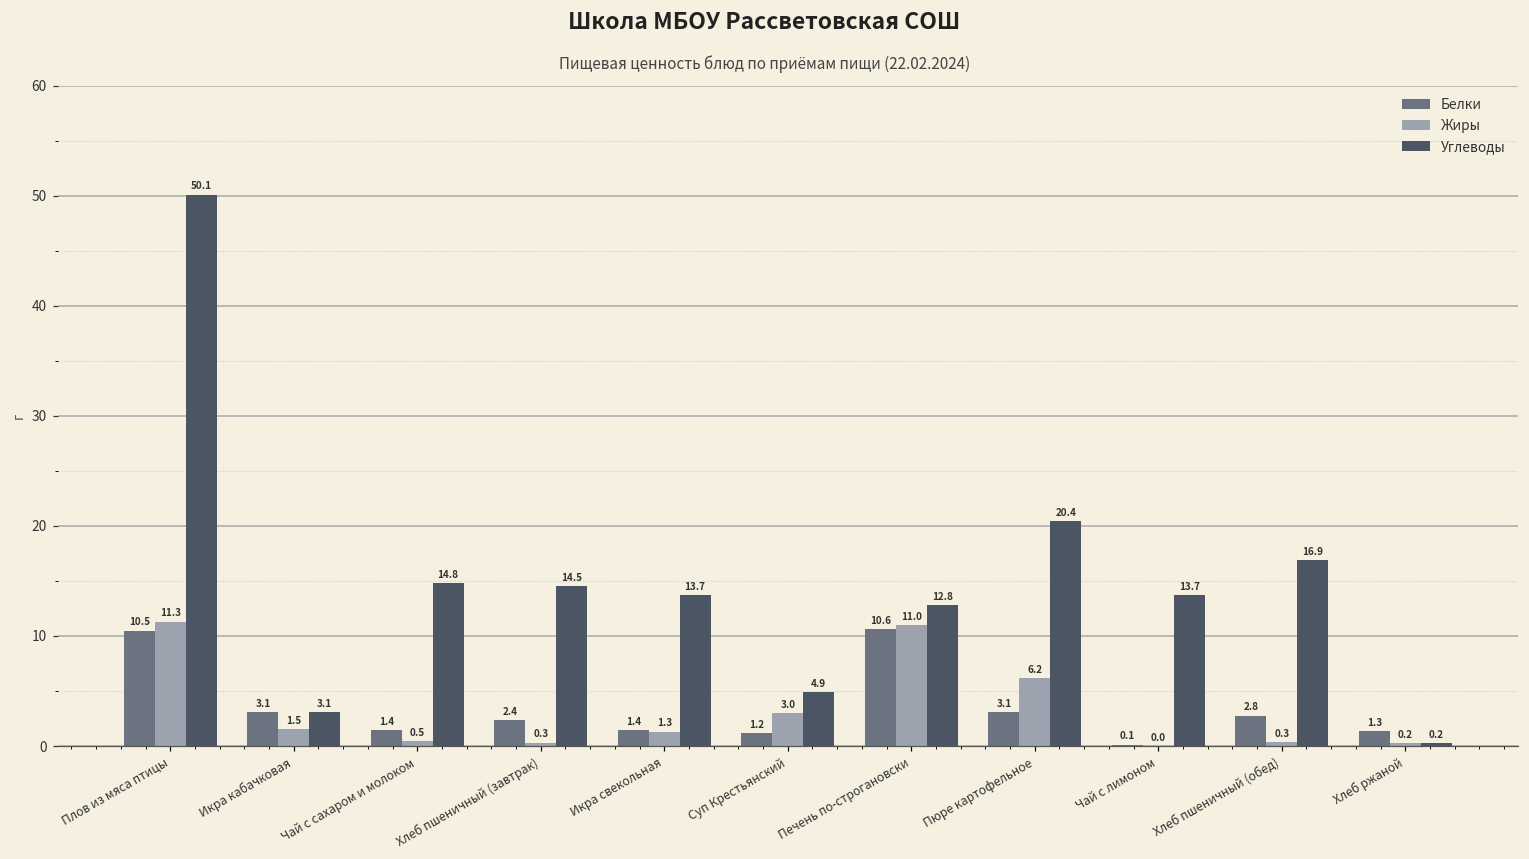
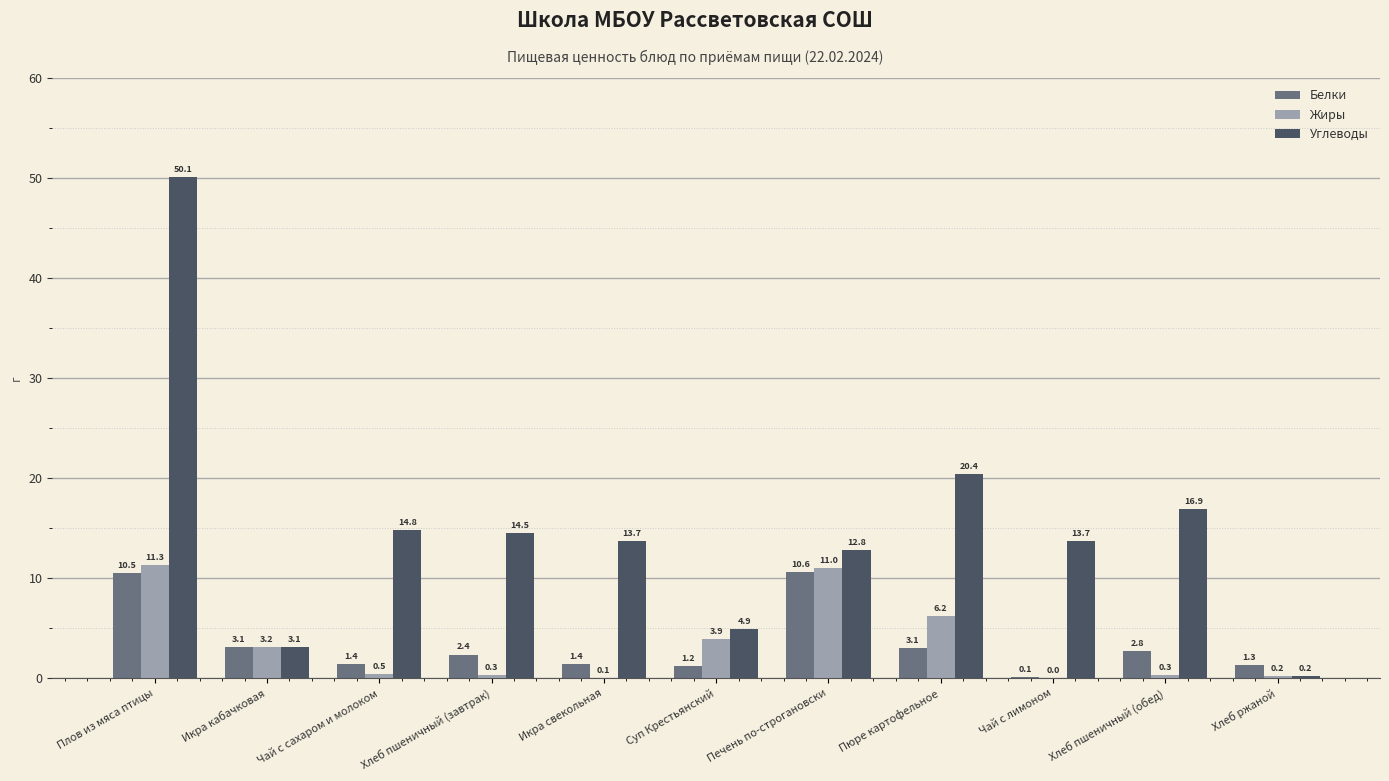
  {
    "Жиры": {
      "Плов из мяса птицы": 11.3,
-     "Икра кабачковая": 1.5,
+     "Икра кабачковая": 3.2,
      "Чай с сахаром и молоком": 0.5,
      "Хлеб пшеничный (завтрак)": 0.3,
-     "Икра свекольная": 1.3,
-     "Суп Крестьянский": 3.0,
+     "Икра свекольная": 0.1,
+     "Суп Крестьянский": 3.9,
      "Печень по-строгановски": 11.0,
      "Пюре картофельное": 6.2,
      "Чай с лимоном": 0.0,
      "Хлеб пшеничный (обед)": 0.3,
      "Хлеб ржаной": 0.2
    }
  }
